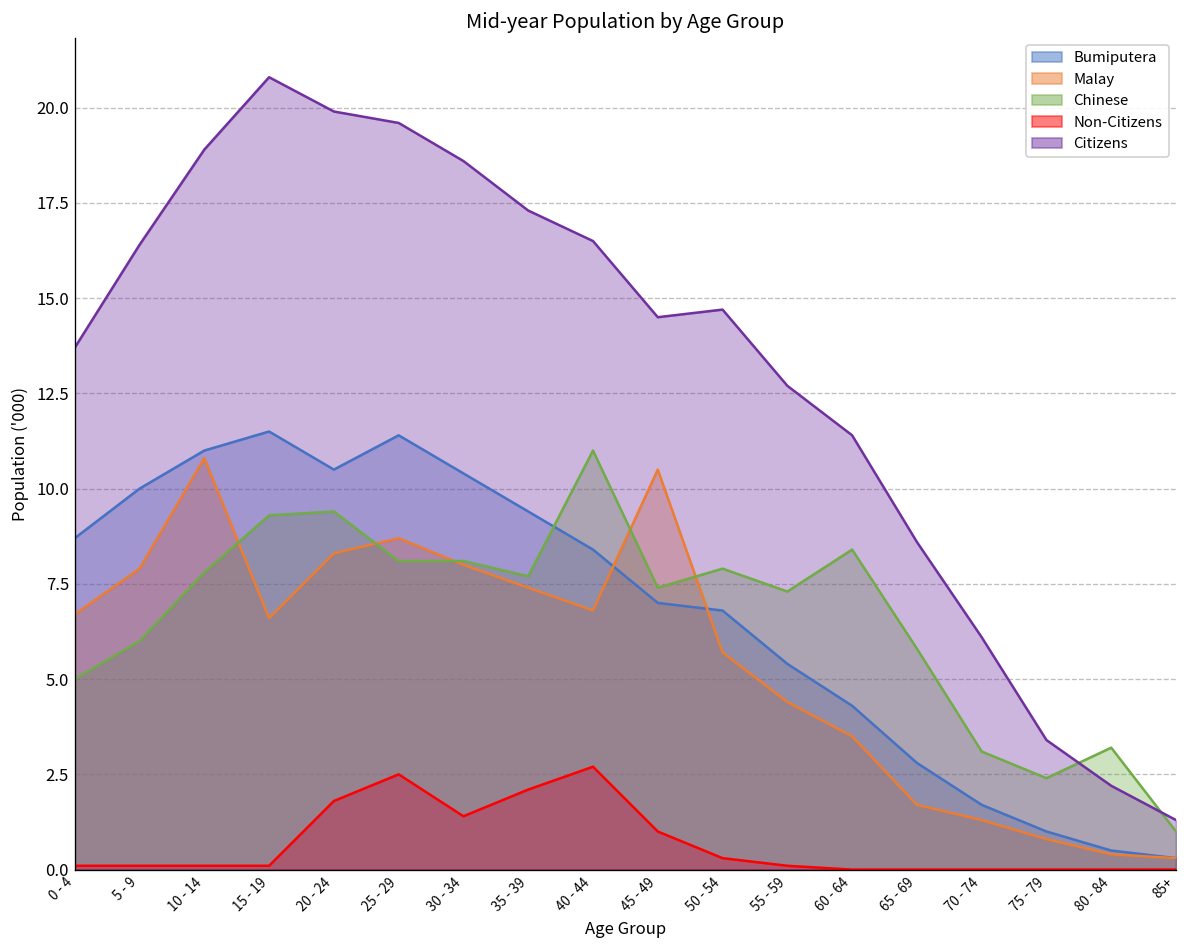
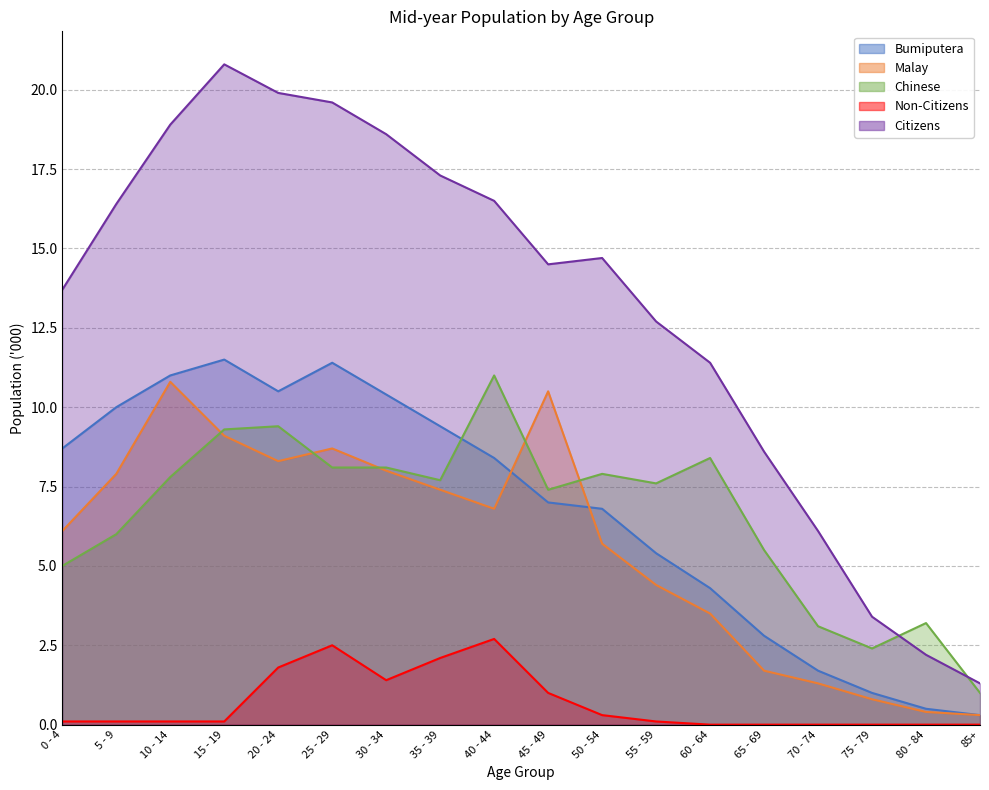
  {
    "Malay": {
-     "0 - 4": 6.7,
+     "0 - 4": 6.1,
      "5 - 9": 7.9,
      "10 - 14": 10.8,
-     "15 - 19": 6.6,
+     "15 - 19": 9.1,
      "20 - 24": 8.3,
      "25 - 29": 8.7,
      "30 - 34": 8.0,
      "35 - 39": 7.4,
      "40 - 44": 6.8,
      "45 - 49": 10.5,
      "50 - 54": 5.7,
      "55 - 59": 4.4,
      "60 - 64": 3.5,
      "65 - 69": 1.7,
      "70 - 74": 1.3,
      "75 - 79": 0.8,
      "80 - 84": 0.4
    },
    "Chinese": {
      "0 - 4": 5.0,
      "5 - 9": 6.0,
      "10 - 14": 7.8,
      "15 - 19": 9.3,
      "20 - 24": 9.4,
      "25 - 29": 8.1,
      "30 - 34": 8.1,
      "35 - 39": 7.7,
      "40 - 44": 11.0,
      "45 - 49": 7.4,
      "50 - 54": 7.9,
-     "55 - 59": 7.3,
+     "55 - 59": 7.6,
      "60 - 64": 8.4,
-     "65 - 69": 5.8,
+     "65 - 69": 5.5,
      "70 - 74": 3.1,
      "75 - 79": 2.4,
      "80 - 84": 3.2,
      "85+": 1.0
    },
    "Non-Citizens": {
      "0 - 4": 0.1,
      "5 - 9": 0.1,
      "10 - 14": 0.1,
      "15 - 19": 0.1,
      "20 - 24": 1.8,
      "25 - 29": 2.5,
      "30 - 34": 1.4,
      "35 - 39": 2.1,
      "40 - 44": 2.7,
      "45 - 49": 1.0,
      "50 - 54": 0.3,
      "55 - 59": 0.1,
      "60 - 64": 0.0,
      "65 - 69": 0.0,
      "70 - 74": 0.0,
      "75 - 79": 0.0,
      "80 - 84": 0.0,
      "85+": 0.0
    }
  }
